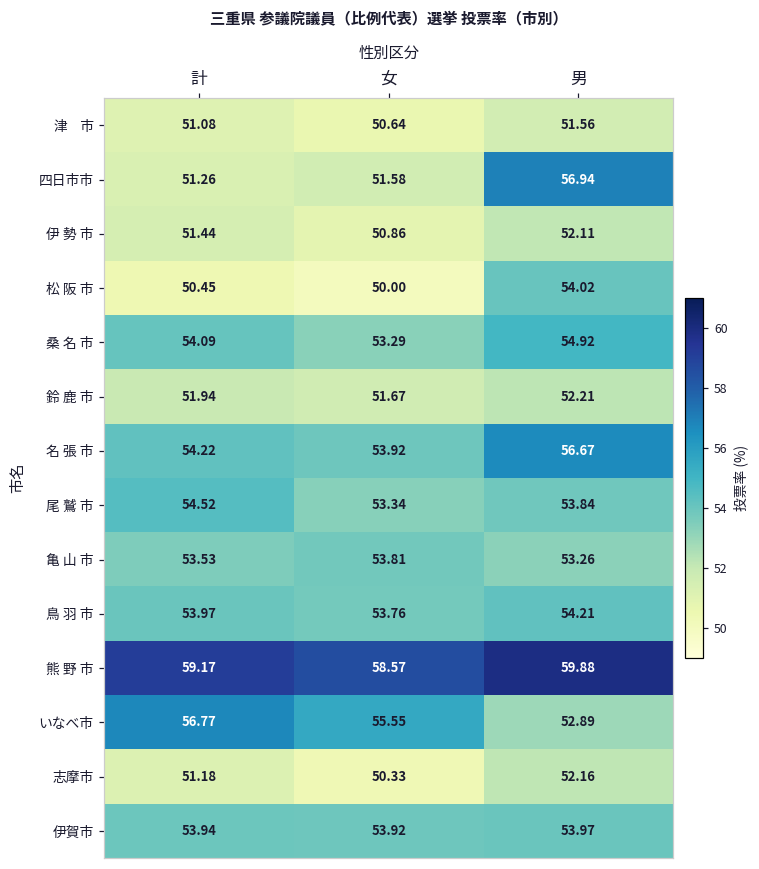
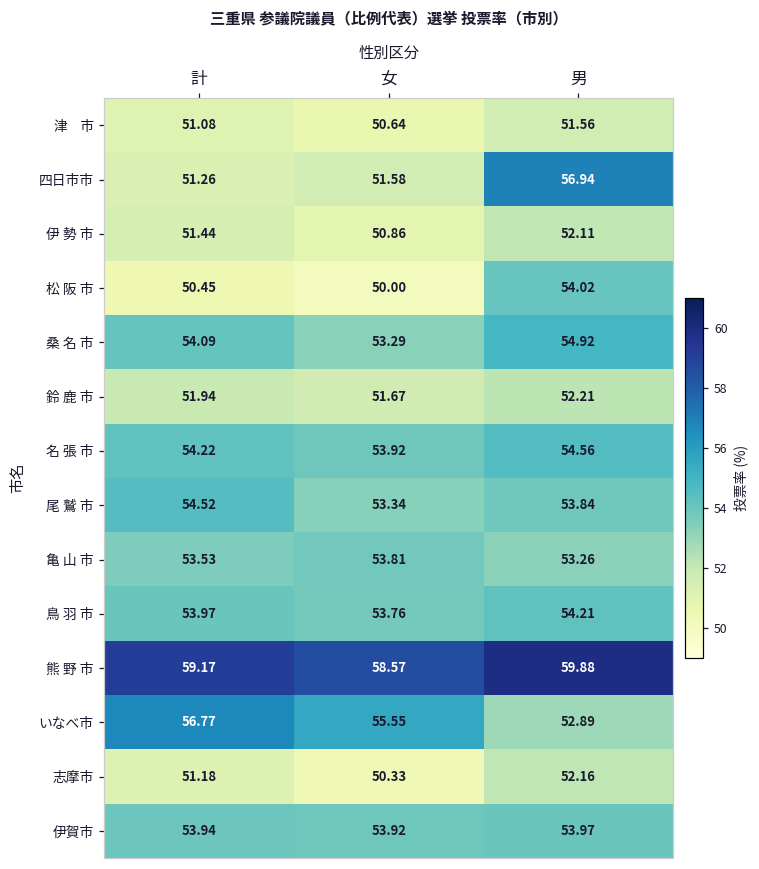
  {
    "津 市": {
      "計": 51.08,
      "女": 50.64,
      "男": 51.56
    },
    "四日市市": {
      "計": 51.26,
      "女": 51.58,
      "男": 56.94
    },
    "伊 勢 市": {
      "計": 51.44,
      "女": 50.86,
      "男": 52.11
    },
    "松 阪 市": {
      "計": 50.45,
      "女": 50.00,
      "男": 54.02
    },
    "桑 名 市": {
      "計": 54.09,
      "女": 53.29,
      "男": 54.92
    },
    "鈴 鹿 市": {
      "計": 51.94,
      "女": 51.67,
      "男": 52.21
    },
    "名 張 市": {
      "計": 54.22,
      "女": 53.92,
-     "男": 56.67
+     "男": 54.56
    },
    "尾 鷲 市": {
      "計": 54.52,
      "女": 53.34,
      "男": 53.84
    },
    "亀 山 市": {
      "計": 53.53,
      "女": 53.81,
      "男": 53.26
    },
    "鳥 羽 市": {
      "計": 53.97,
      "女": 53.76,
      "男": 54.21
    },
    "熊 野 市": {
      "計": 59.17,
      "女": 58.57,
      "男": 59.88
    },
    "いなべ市": {
      "計": 56.77,
      "女": 55.55,
      "男": 52.89
    },
    "志摩市": {
      "計": 51.18,
      "女": 50.33,
      "男": 52.16
    },
    "伊賀市": {
      "計": 53.94,
      "女": 53.92,
      "男": 53.97
    }
  }
